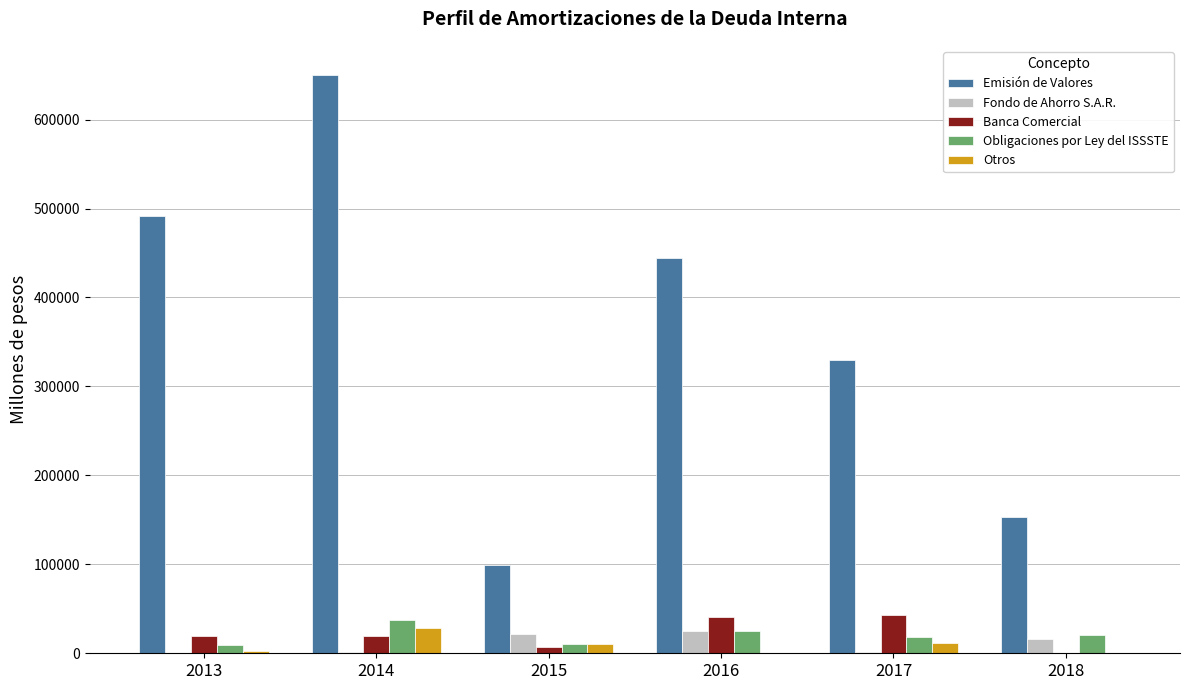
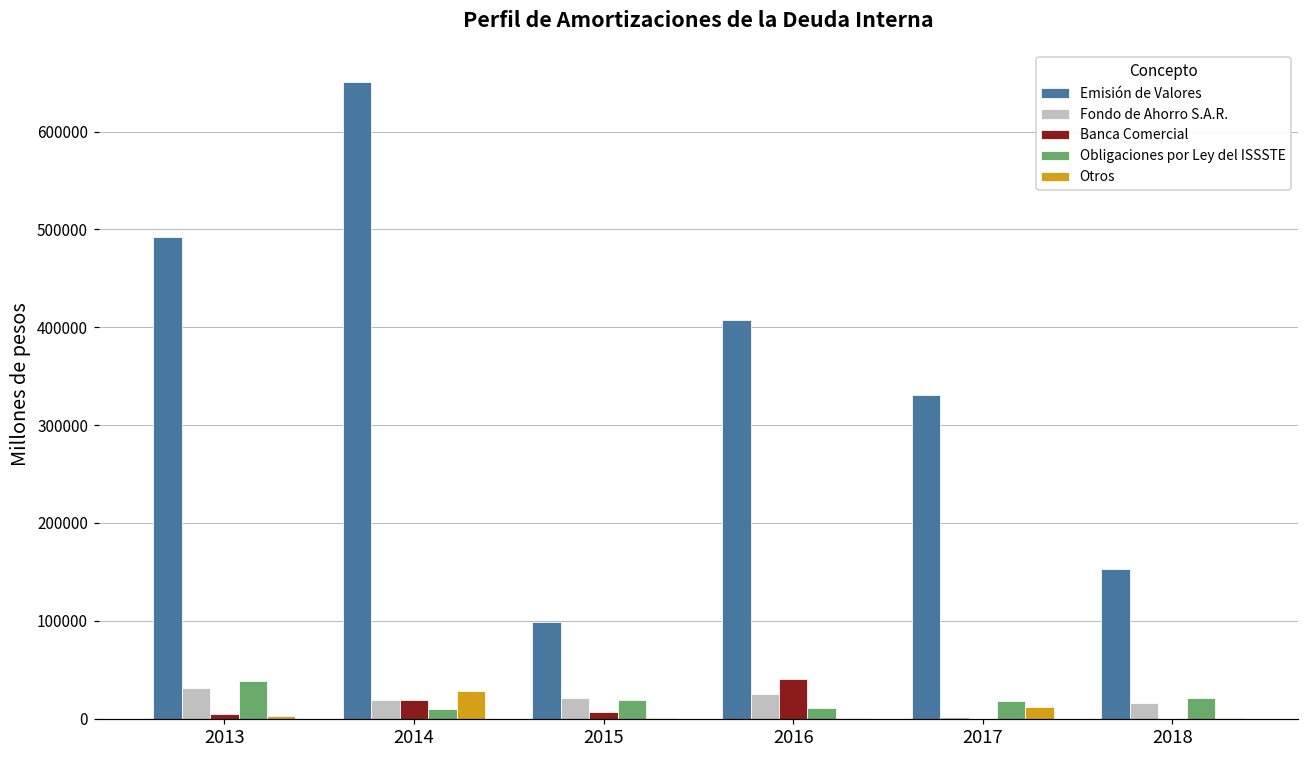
  {
    "Emisión de Valores": {
      "2013": 490000,
      "2014": 650000,
      "2015": 100000,
-     "2016": 440000,
+     "2016": 410000,
      "2017": 330000,
      "2018": 150000
    },
    "Fondo de Ahorro S.A.R.": {
-     "2013": 0,
-     "2014": 0,
+     "2013": 30000,
+     "2014": 20000,
      "2015": 20000,
      "2016": 20000,
      "2018": 20000
    },
    "Banca Comercial": {
-     "2013": 20000,
+     "2013": 0,
      "2014": 20000,
      "2015": 10000,
      "2016": 40000,
-     "2017": 40000
+     "2017": 0
    },
    "Obligaciones por Ley del ISSSTE": {
-     "2013": 10000,
-     "2014": 40000,
-     "2015": 10000,
-     "2016": 20000,
+     "2013": 40000,
+     "2014": 10000,
+     "2015": 20000,
+     "2016": 10000,
      "2017": 20000,
      "2018": 20000
    },
    "Otros": {
      "2014": 30000,
-     "2015": 10000,
+     "2015": 0,
      "2017": 10000
    }
  }
